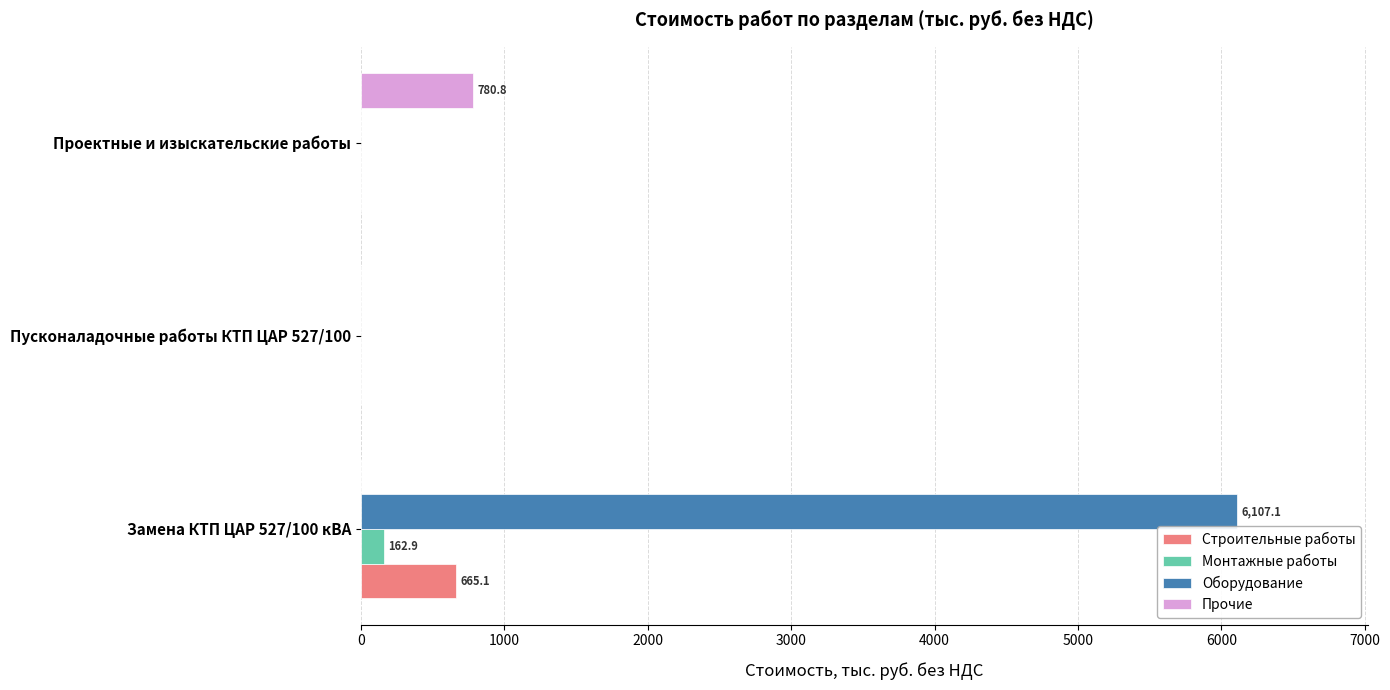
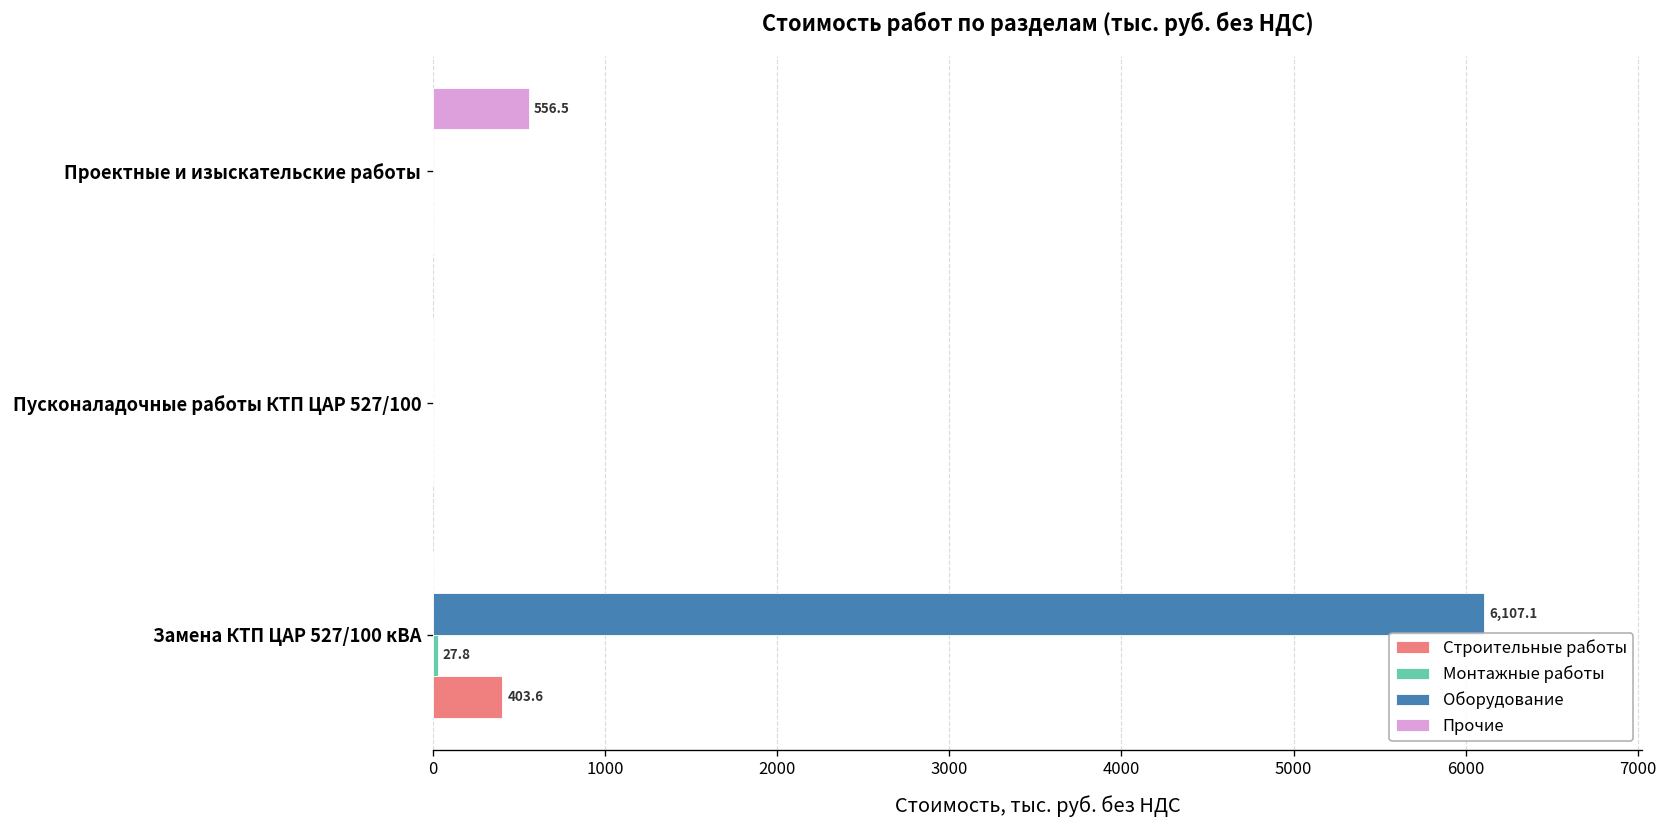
  {
    "Строительные работы": {
-     "Замена КТП ЦАР 527/100 кВА": "665.1"
+     "Замена КТП ЦАР 527/100 кВА": "403.6"
    },
    "Монтажные работы": {
-     "Замена КТП ЦАР 527/100 кВА": "162.9"
+     "Замена КТП ЦАР 527/100 кВА": "27.8"
    },
    "Оборудование": {
      "Замена КТП ЦАР 527/100 кВА": "6,107.1"
    },
    "Прочие": {
-     "Проектные и изыскательские работы": "780.8"
+     "Проектные и изыскательские работы": "556.5"
    }
  }
